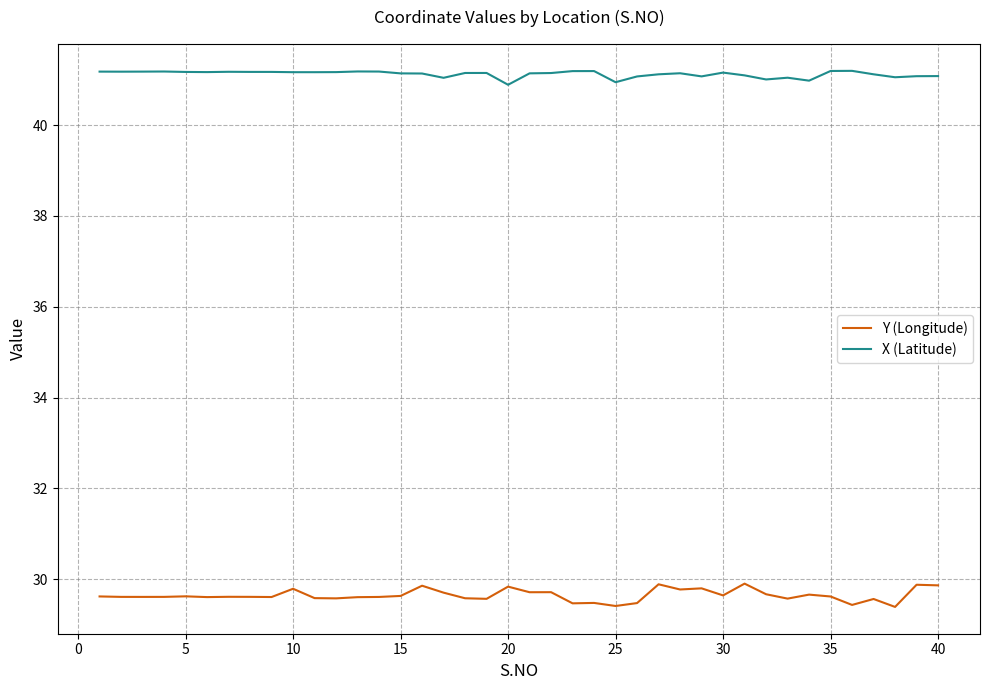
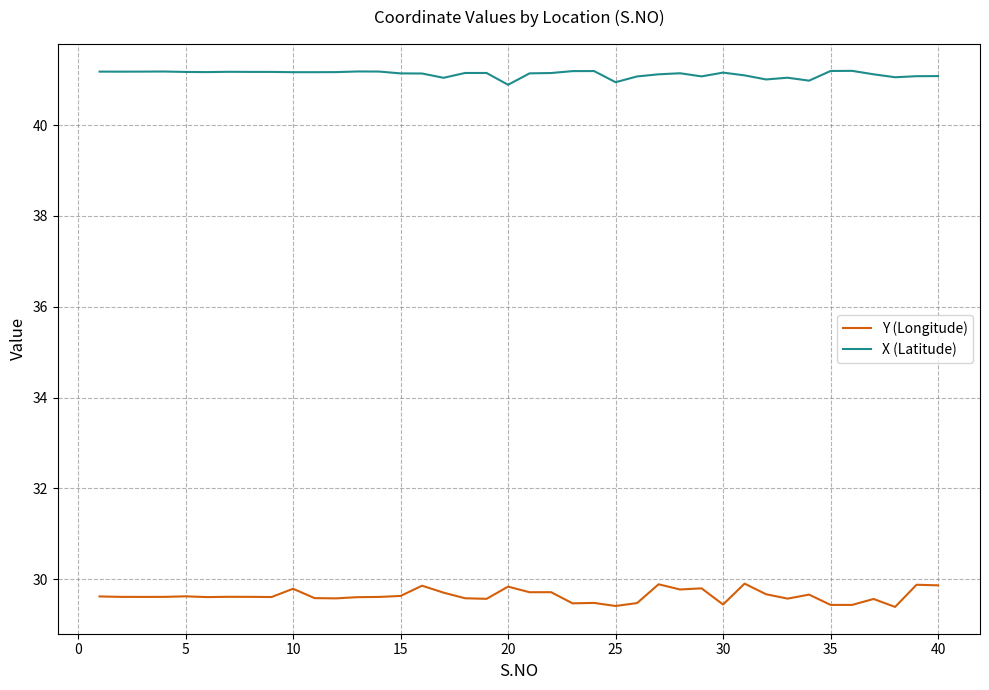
  {
    "Y (Longitude)": {
      "5": 29.6,
      "10": 29.8,
      "15": 29.6,
      "20": 29.8,
      "25": 29.4,
-     "30": 29.6,
-     "35": 29.6,
+     "30": 29.4,
+     "35": 29.4,
      "40": 29.9
    },
    "X (Latitude)": {
      "5": 41.2,
      "10": 41.2,
      "15": 41.1,
      "20": 40.9,
      "25": 40.9,
      "30": 41.2,
      "35": 41.2,
      "40": 41.1
    }
  }
